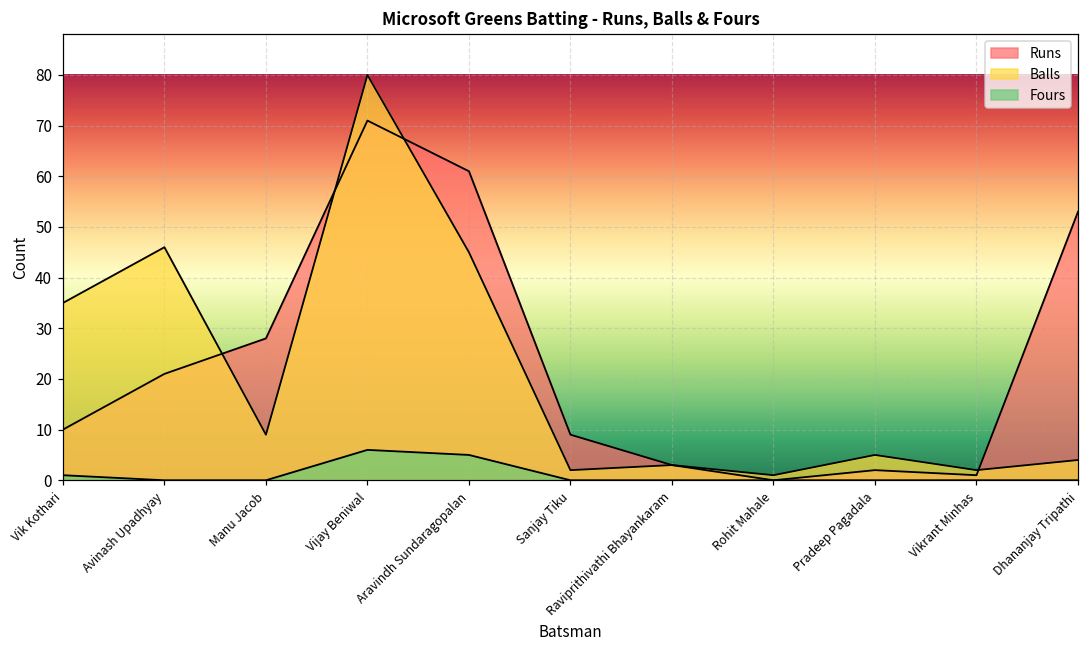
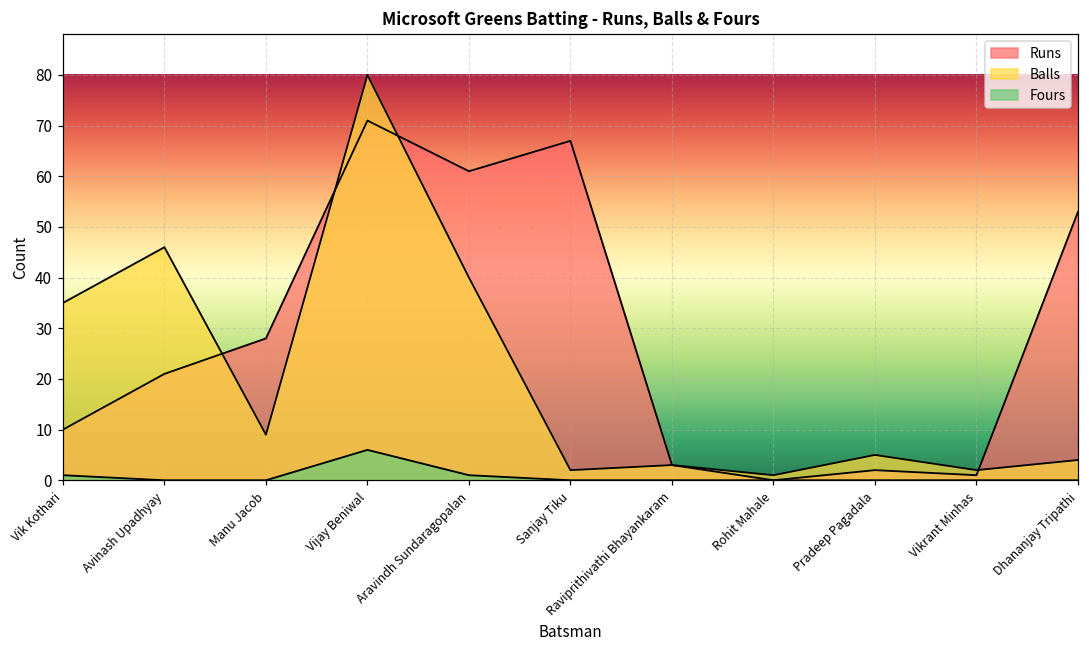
  {
    "Runs": {
      "Vik Kothari": 10,
      "Avinash Upadhyay": 21,
      "Manu Jacob": 28,
      "Vijay Beniwal": 71,
      "Aravindh Sundaragopalan": 61,
-     "Sanjay Tiku": 9,
+     "Sanjay Tiku": 67,
      "Pradeep Pagadala": 2,
      "Vikrant Minhas": 1,
      "Dhananjay Tripathi": 53
    },
    "Balls": {
      "Vik Kothari": 35,
      "Avinash Upadhyay": 46,
      "Manu Jacob": 9,
      "Vijay Beniwal": 80,
-     "Aravindh Sundaragopalan": 45,
+     "Aravindh Sundaragopalan": 40,
      "Sanjay Tiku": 2,
      "Rohit Mahale": 1,
      "Pradeep Pagadala": 5,
      "Vikrant Minhas": 2,
      "Dhananjay Tripathi": 4
    },
    "Fours": {
      "Vik Kothari": 1,
      "Avinash Upadhyay": 0,
      "Manu Jacob": 0,
      "Vijay Beniwal": 6,
-     "Aravindh Sundaragopalan": 5,
+     "Aravindh Sundaragopalan": 1,
      "Sanjay Tiku": 0,
      "Raviprithivathi Bhayankaram": 0,
      "Pradeep Pagadala": 0,
      "Vikrant Minhas": 0,
      "Dhananjay Tripathi": 0
    }
  }
